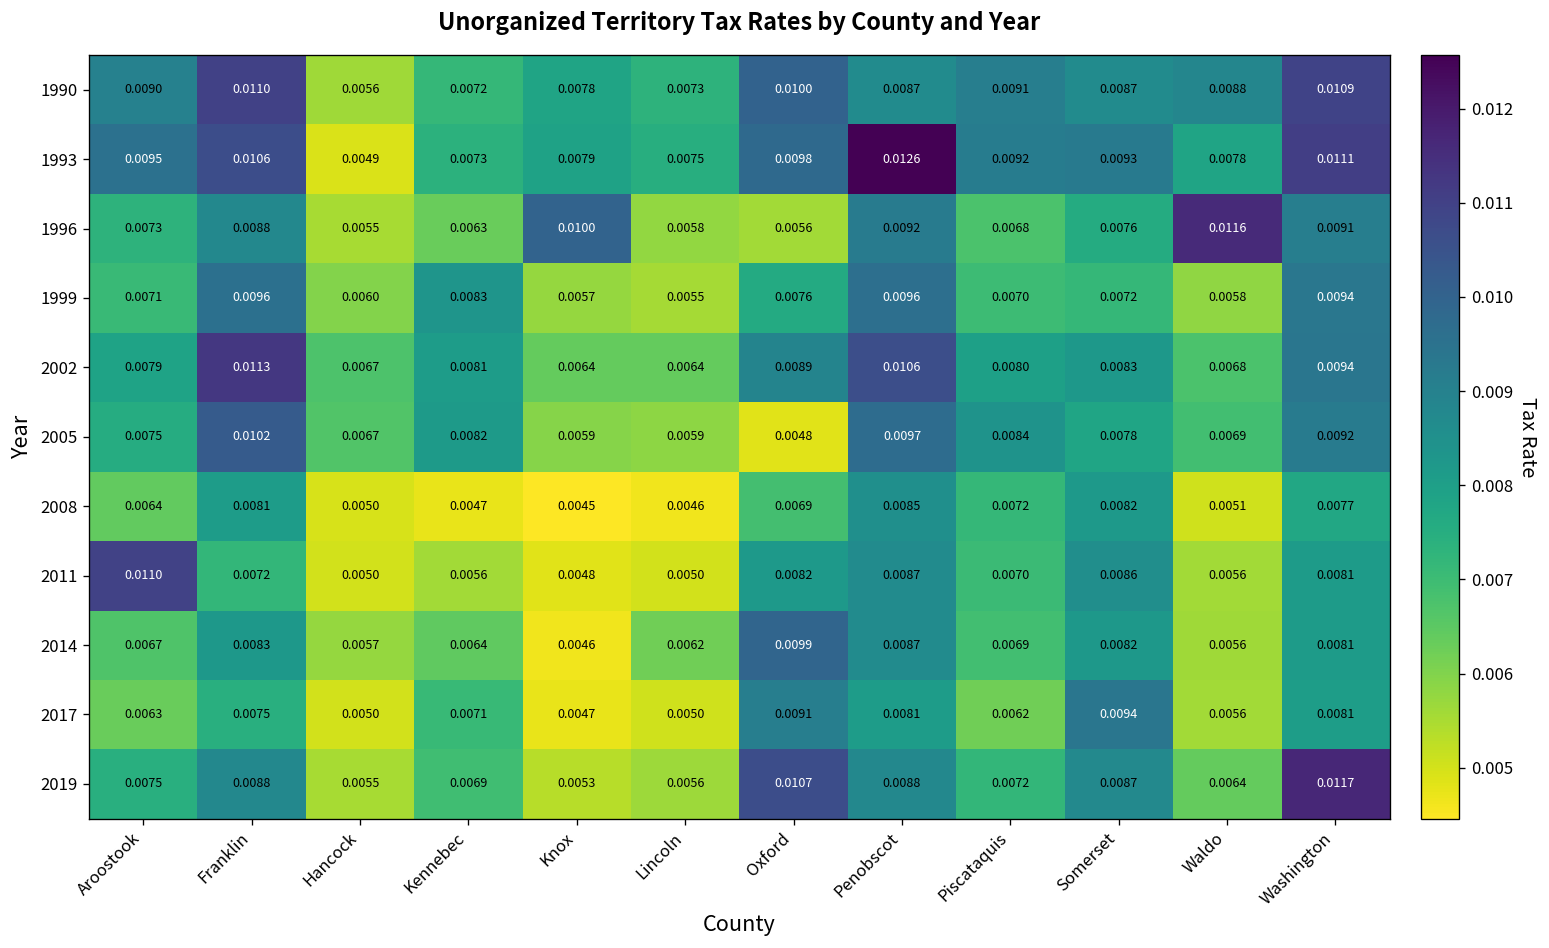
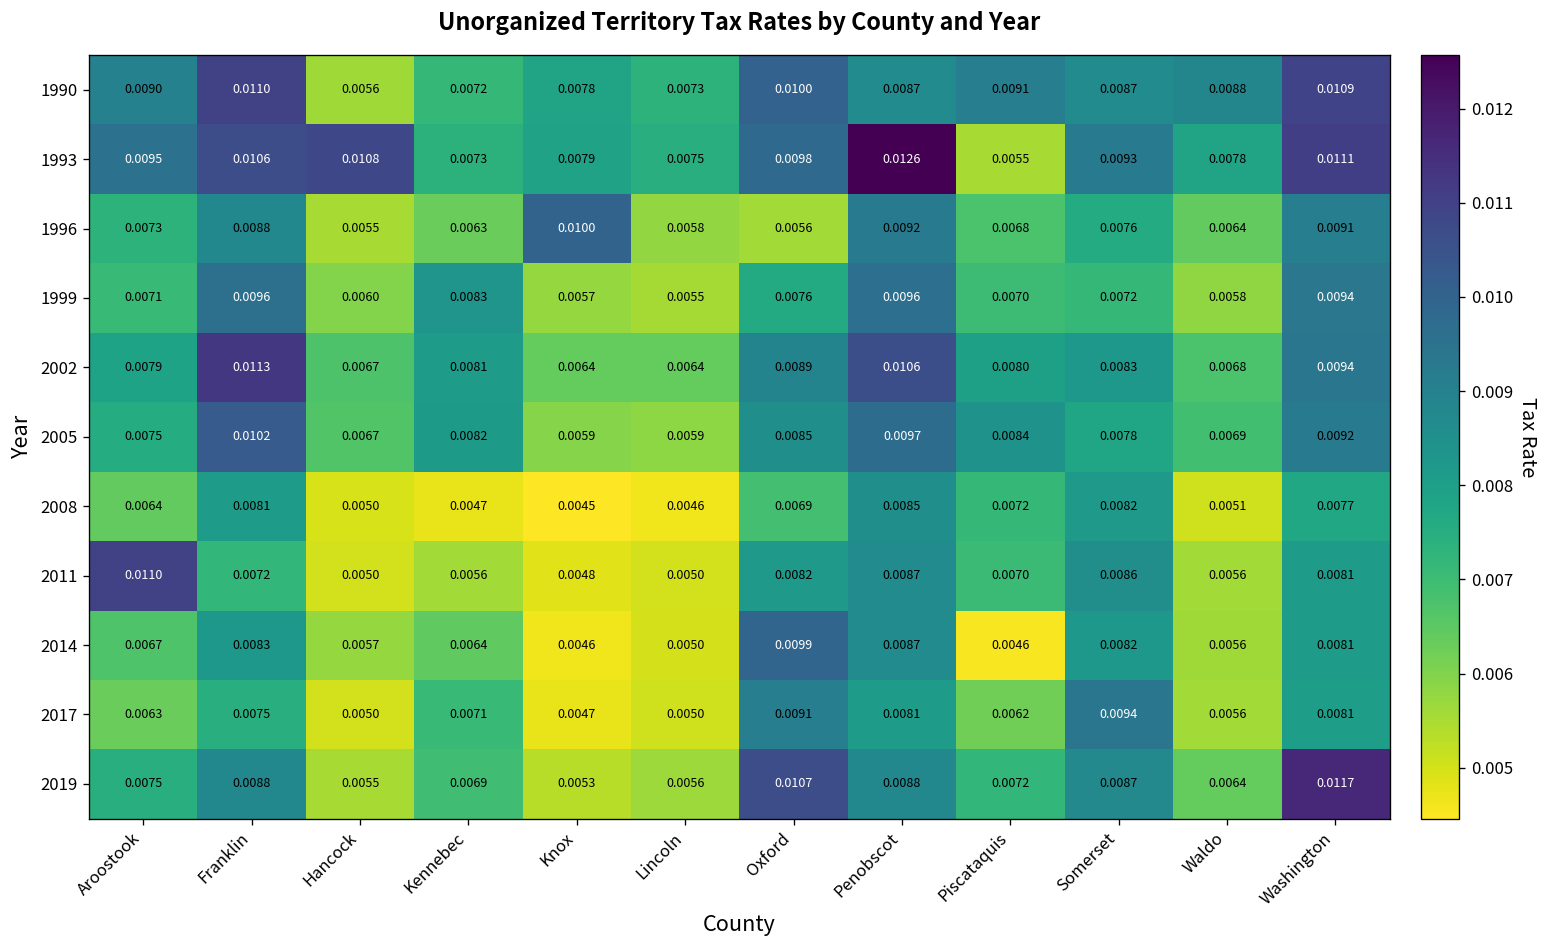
  {
    "1990": {
      "Aroostook": 0.0090,
      "Franklin": 0.0110,
      "Hancock": 0.0056,
      "Kennebec": 0.0072,
      "Knox": 0.0078,
      "Lincoln": 0.0073,
      "Oxford": 0.0100,
      "Penobscot": 0.0087,
      "Piscataquis": 0.0091,
      "Somerset": 0.0087,
      "Waldo": 0.0088,
      "Washington": 0.0109
    },
    "1993": {
      "Aroostook": 0.0095,
      "Franklin": 0.0106,
-     "Hancock": 0.0049,
+     "Hancock": 0.0108,
      "Kennebec": 0.0073,
      "Knox": 0.0079,
      "Lincoln": 0.0075,
      "Oxford": 0.0098,
      "Penobscot": 0.0126,
-     "Piscataquis": 0.0092,
+     "Piscataquis": 0.0055,
      "Somerset": 0.0093,
      "Waldo": 0.0078,
      "Washington": 0.0111
    },
    "1996": {
      "Aroostook": 0.0073,
      "Franklin": 0.0088,
      "Hancock": 0.0055,
      "Kennebec": 0.0063,
      "Knox": 0.0100,
      "Lincoln": 0.0058,
      "Oxford": 0.0056,
      "Penobscot": 0.0092,
      "Piscataquis": 0.0068,
      "Somerset": 0.0076,
-     "Waldo": 0.0116,
+     "Waldo": 0.0064,
      "Washington": 0.0091
    },
    "1999": {
      "Aroostook": 0.0071,
      "Franklin": 0.0096,
      "Hancock": 0.0060,
      "Kennebec": 0.0083,
      "Knox": 0.0057,
      "Lincoln": 0.0055,
      "Oxford": 0.0076,
      "Penobscot": 0.0096,
      "Piscataquis": 0.0070,
      "Somerset": 0.0072,
      "Waldo": 0.0058,
      "Washington": 0.0094
    },
    "2002": {
      "Aroostook": 0.0079,
      "Franklin": 0.0113,
      "Hancock": 0.0067,
      "Kennebec": 0.0081,
      "Knox": 0.0064,
      "Lincoln": 0.0064,
      "Oxford": 0.0089,
      "Penobscot": 0.0106,
      "Piscataquis": 0.0080,
      "Somerset": 0.0083,
      "Waldo": 0.0068,
      "Washington": 0.0094
    },
    "2005": {
      "Aroostook": 0.0075,
      "Franklin": 0.0102,
      "Hancock": 0.0067,
      "Kennebec": 0.0082,
      "Knox": 0.0059,
      "Lincoln": 0.0059,
-     "Oxford": 0.0048,
+     "Oxford": 0.0085,
      "Penobscot": 0.0097,
      "Piscataquis": 0.0084,
      "Somerset": 0.0078,
      "Waldo": 0.0069,
      "Washington": 0.0092
    },
    "2008": {
      "Aroostook": 0.0064,
      "Franklin": 0.0081,
      "Hancock": 0.0050,
      "Kennebec": 0.0047,
      "Knox": 0.0045,
      "Lincoln": 0.0046,
      "Oxford": 0.0069,
      "Penobscot": 0.0085,
      "Piscataquis": 0.0072,
      "Somerset": 0.0082,
      "Waldo": 0.0051,
      "Washington": 0.0077
    },
    "2011": {
      "Aroostook": 0.0110,
      "Franklin": 0.0072,
      "Hancock": 0.0050,
      "Kennebec": 0.0056,
      "Knox": 0.0048,
      "Lincoln": 0.0050,
      "Oxford": 0.0082,
      "Penobscot": 0.0087,
      "Piscataquis": 0.0070,
      "Somerset": 0.0086,
      "Waldo": 0.0056,
      "Washington": 0.0081
    },
    "2014": {
      "Aroostook": 0.0067,
      "Franklin": 0.0083,
      "Hancock": 0.0057,
      "Kennebec": 0.0064,
      "Knox": 0.0046,
-     "Lincoln": 0.0062,
+     "Lincoln": 0.0050,
      "Oxford": 0.0099,
      "Penobscot": 0.0087,
-     "Piscataquis": 0.0069,
+     "Piscataquis": 0.0046,
      "Somerset": 0.0082,
      "Waldo": 0.0056,
      "Washington": 0.0081
    },
    "2017": {
      "Aroostook": 0.0063,
      "Franklin": 0.0075,
      "Hancock": 0.0050,
      "Kennebec": 0.0071,
      "Knox": 0.0047,
      "Lincoln": 0.0050,
      "Oxford": 0.0091,
      "Penobscot": 0.0081,
      "Piscataquis": 0.0062,
      "Somerset": 0.0094,
      "Waldo": 0.0056,
      "Washington": 0.0081
    },
    "2019": {
      "Aroostook": 0.0075,
      "Franklin": 0.0088,
      "Hancock": 0.0055,
      "Kennebec": 0.0069,
      "Knox": 0.0053,
      "Lincoln": 0.0056,
      "Oxford": 0.0107,
      "Penobscot": 0.0088,
      "Piscataquis": 0.0072,
      "Somerset": 0.0087,
      "Waldo": 0.0064,
      "Washington": 0.0117
    }
  }
